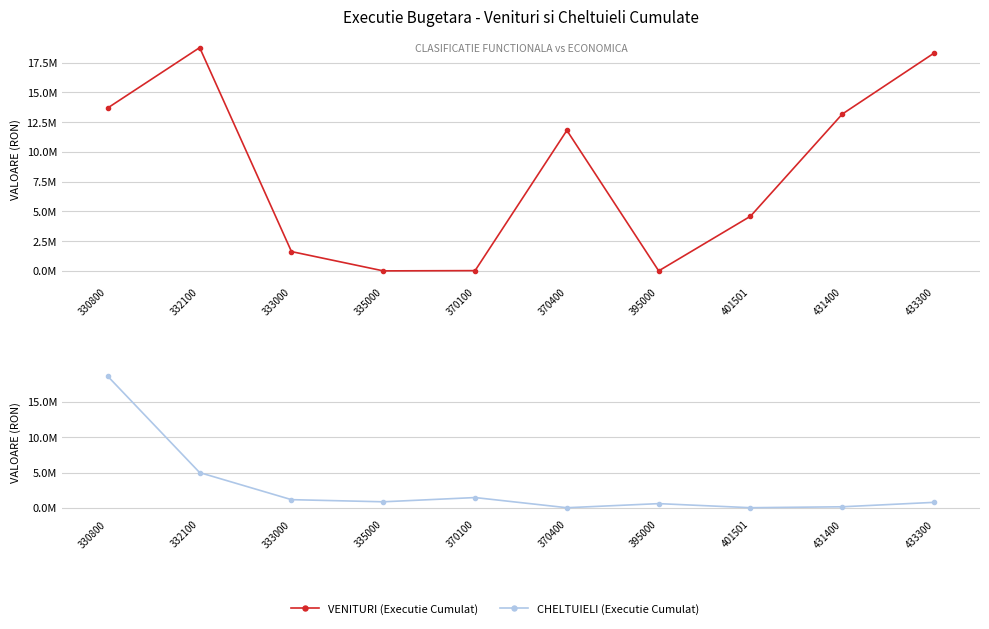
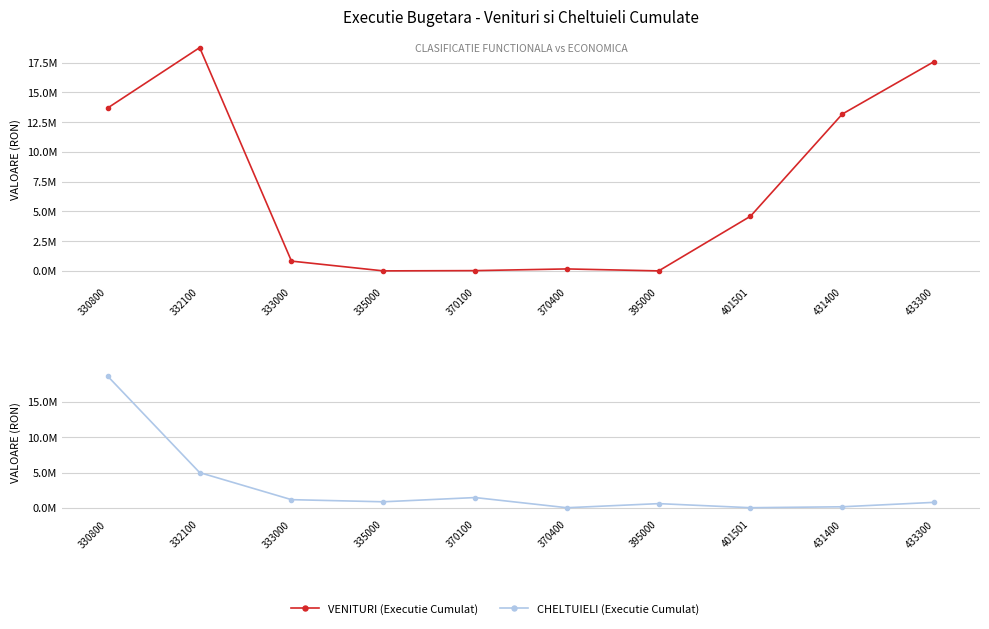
  {
    "Executie Bugetara - Venituri si Cheltuieli Cumulate": {
      "330800": 13700000,
      "332100": 18800000,
-     "333000": 1600000,
+     "333000": 800000,
      "335000": 0,
      "370100": 0,
-     "370400": 11800000,
+     "370400": 200000,
      "395000": 0,
      "401501": 4600000,
      "431400": 13200000,
-     "433300": 18300000
+     "433300": 17600000
    }
  }
